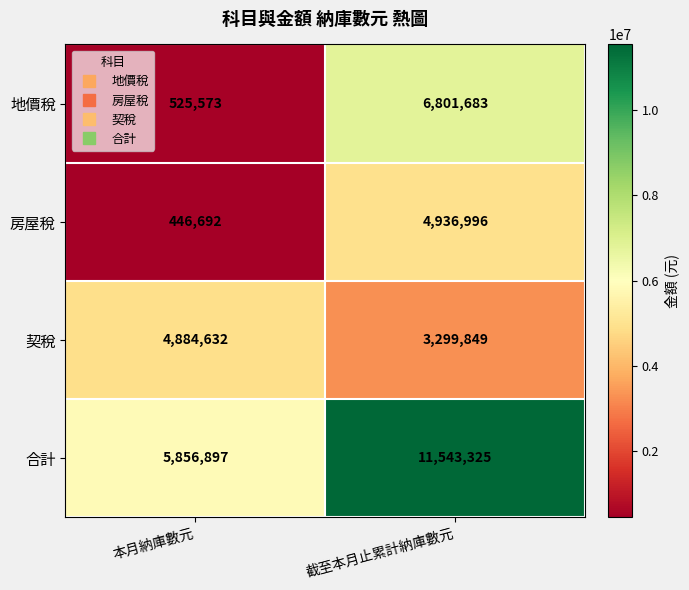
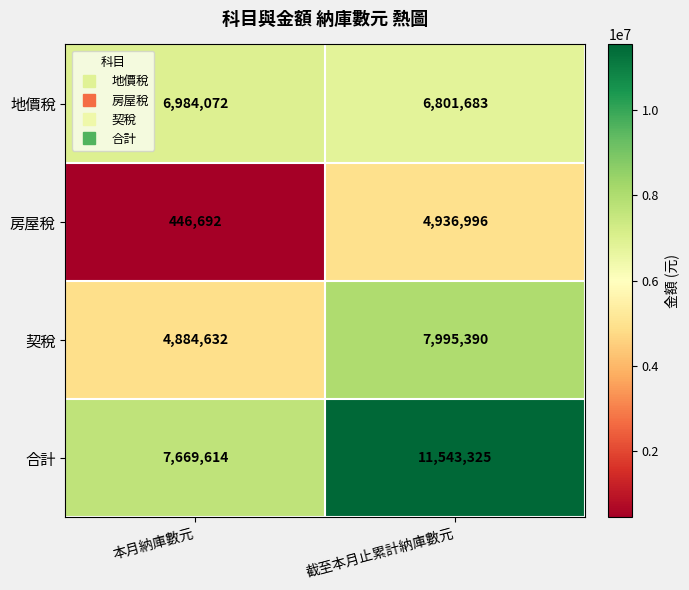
  {
    "地價稅": {
-     "本月納庫數元": "525,573",
+     "本月納庫數元": "6,984,072",
      "截至本月止累計納庫數元": "6,801,683"
    },
    "房屋稅": {
      "本月納庫數元": "446,692",
      "截至本月止累計納庫數元": "4,936,996"
    },
    "契稅": {
      "本月納庫數元": "4,884,632",
-     "截至本月止累計納庫數元": "3,299,849"
+     "截至本月止累計納庫數元": "7,995,390"
    },
    "合計": {
-     "本月納庫數元": "5,856,897",
+     "本月納庫數元": "7,669,614",
      "截至本月止累計納庫數元": "11,543,325"
    }
  }
